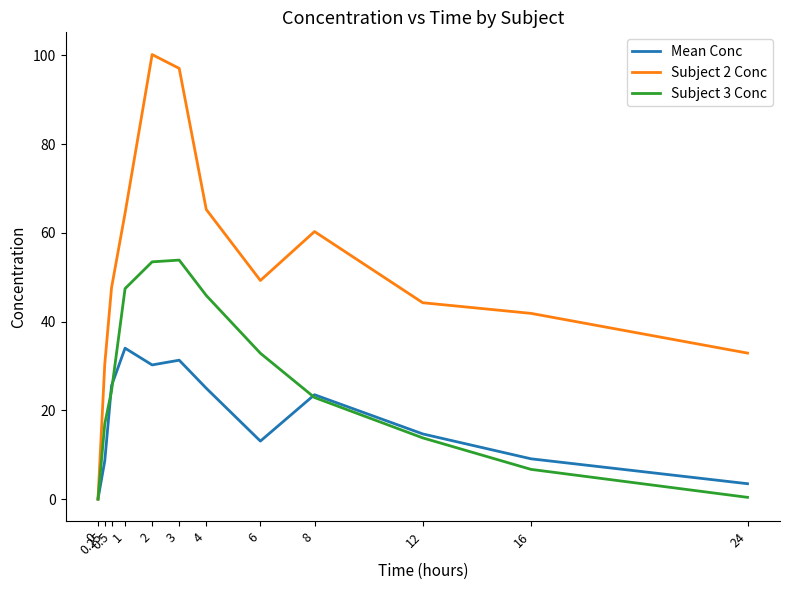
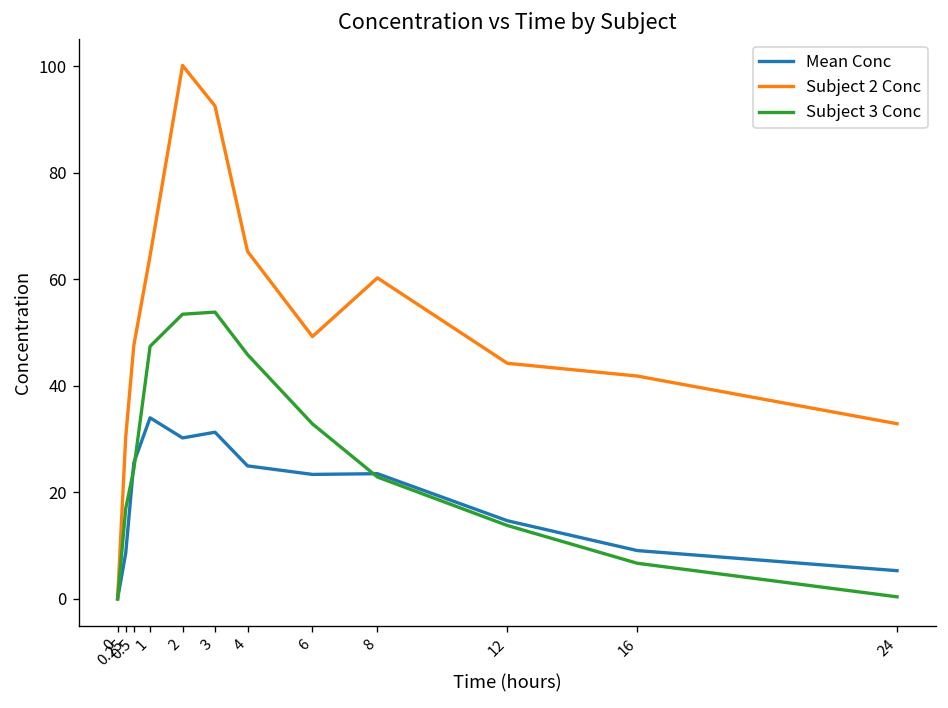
  {
    "Mean Conc": {
      "0.25": 9,
      "0.5": 26,
      "1": 34,
      "2": 30,
      "3": 31,
      "4": 25,
-     "6": 13,
+     "6": 23,
      "8": 24,
      "12": 15,
      "16": 9,
-     "24": 3
+     "24": 5
    },
    "Subject 2 Conc": {
      "0.25": 30,
      "0.5": 48,
      "1": 64,
      "2": 100,
-     "3": 97,
+     "3": 93,
      "4": 65,
      "6": 49,
      "8": 60,
      "12": 44,
      "16": 42,
      "24": 33
    },
    "Subject 3 Conc": {
      "0.25": 17,
      "0.5": 24,
      "1": 47,
      "2": 53,
      "3": 54,
      "4": 46,
      "6": 33,
      "8": 23,
      "12": 14,
      "16": 7,
      "24": 0
    }
  }
